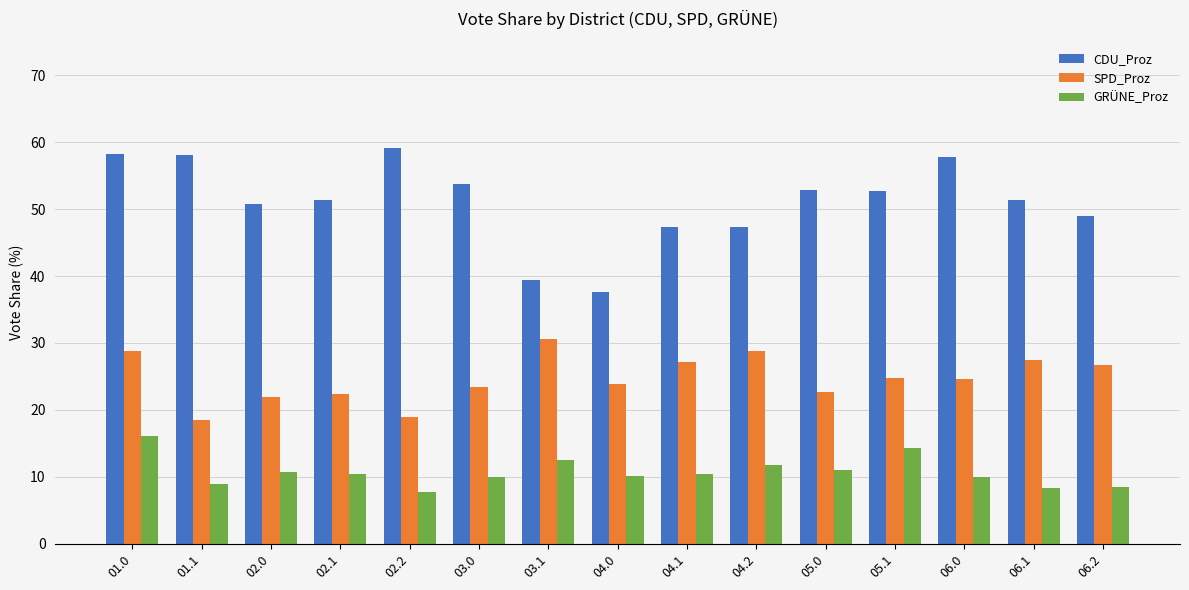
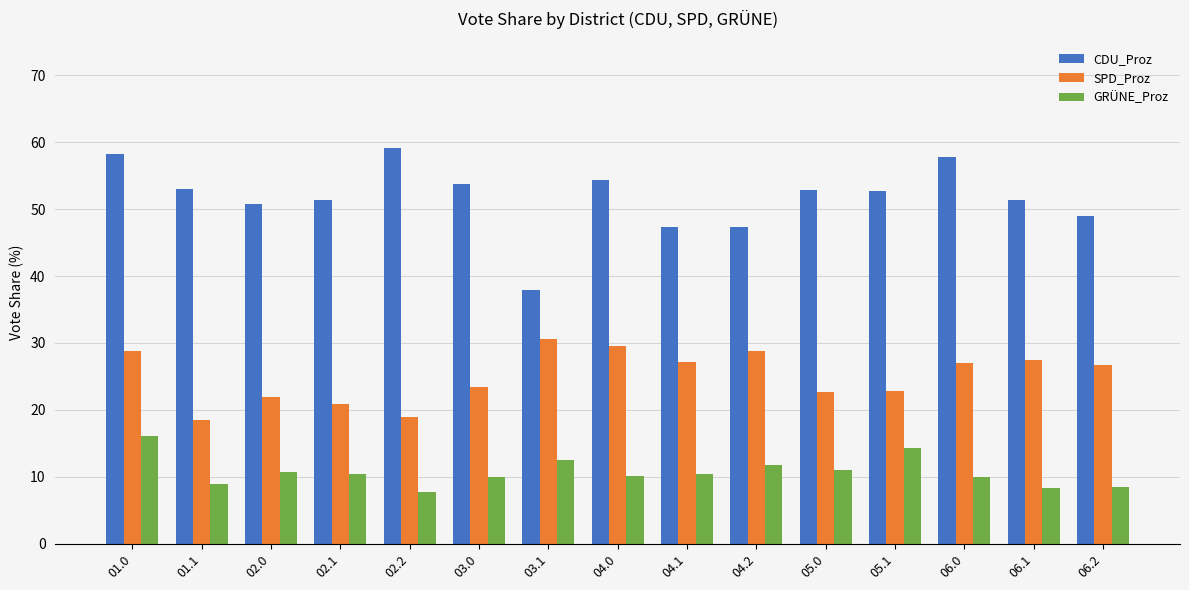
  {
    "CDU_Proz": {
      "01.0": 58,
-     "01.1": 58,
+     "01.1": 53,
      "02.0": 51,
      "02.1": 51,
      "02.2": 59,
      "03.0": 54,
-     "03.1": 39,
-     "04.0": 38,
+     "03.1": 38,
+     "04.0": 54,
      "04.1": 47,
      "04.2": 47,
      "05.0": 53,
      "05.1": 53,
      "06.0": 58,
      "06.1": 51,
      "06.2": 49
    },
    "SPD_Proz": {
      "01.0": 29,
      "01.1": 19,
      "02.0": 22,
-     "02.1": 22,
+     "02.1": 21,
      "02.2": 19,
      "03.0": 23,
      "03.1": 31,
-     "04.0": 24,
+     "04.0": 30,
      "04.1": 27,
      "04.2": 29,
      "05.0": 23,
-     "05.1": 25,
-     "06.0": 25,
+     "05.1": 23,
+     "06.0": 27,
      "06.1": 28,
      "06.2": 27
    },
    "GRÜNE_Proz": {
      "01.0": 16,
      "01.1": 9,
      "02.0": 11,
      "02.1": 10,
      "02.2": 8,
      "03.0": 10,
      "03.1": 13,
      "04.0": 10,
      "04.1": 10,
      "04.2": 12,
      "05.0": 11,
      "05.1": 14,
      "06.0": 10,
      "06.1": 8,
      "06.2": 9
    }
  }
